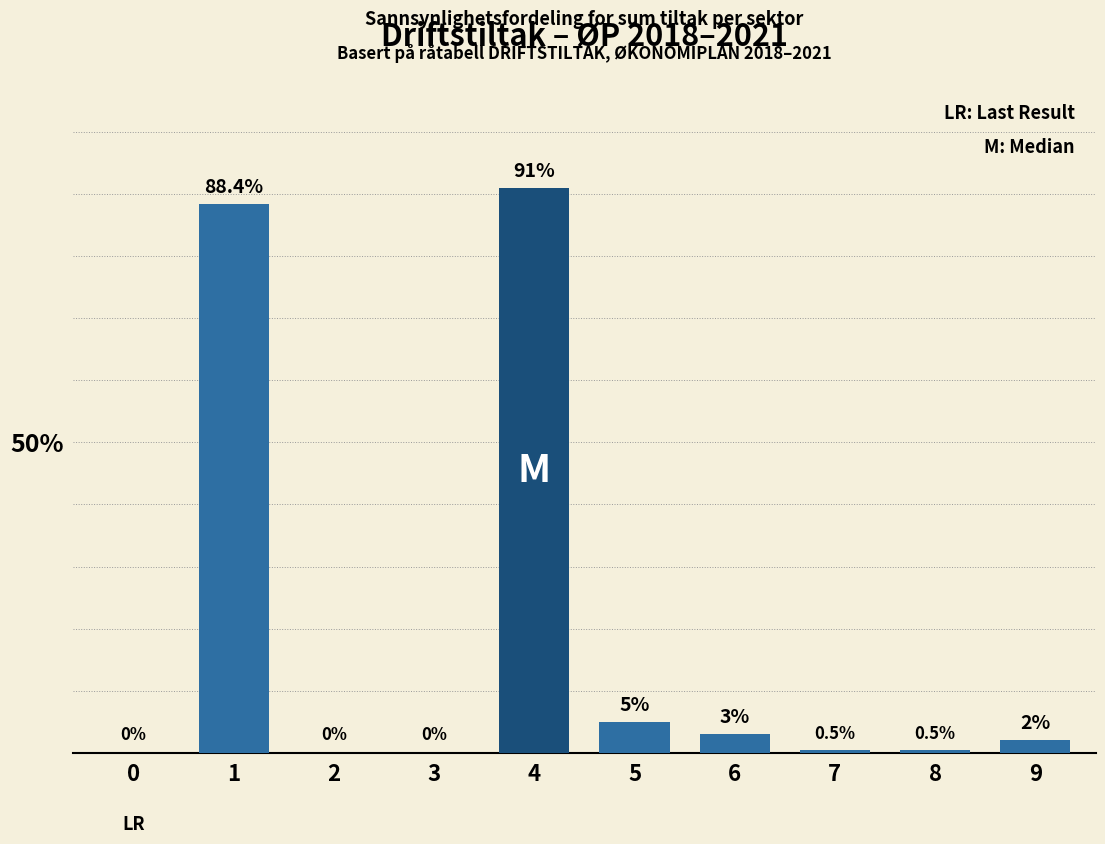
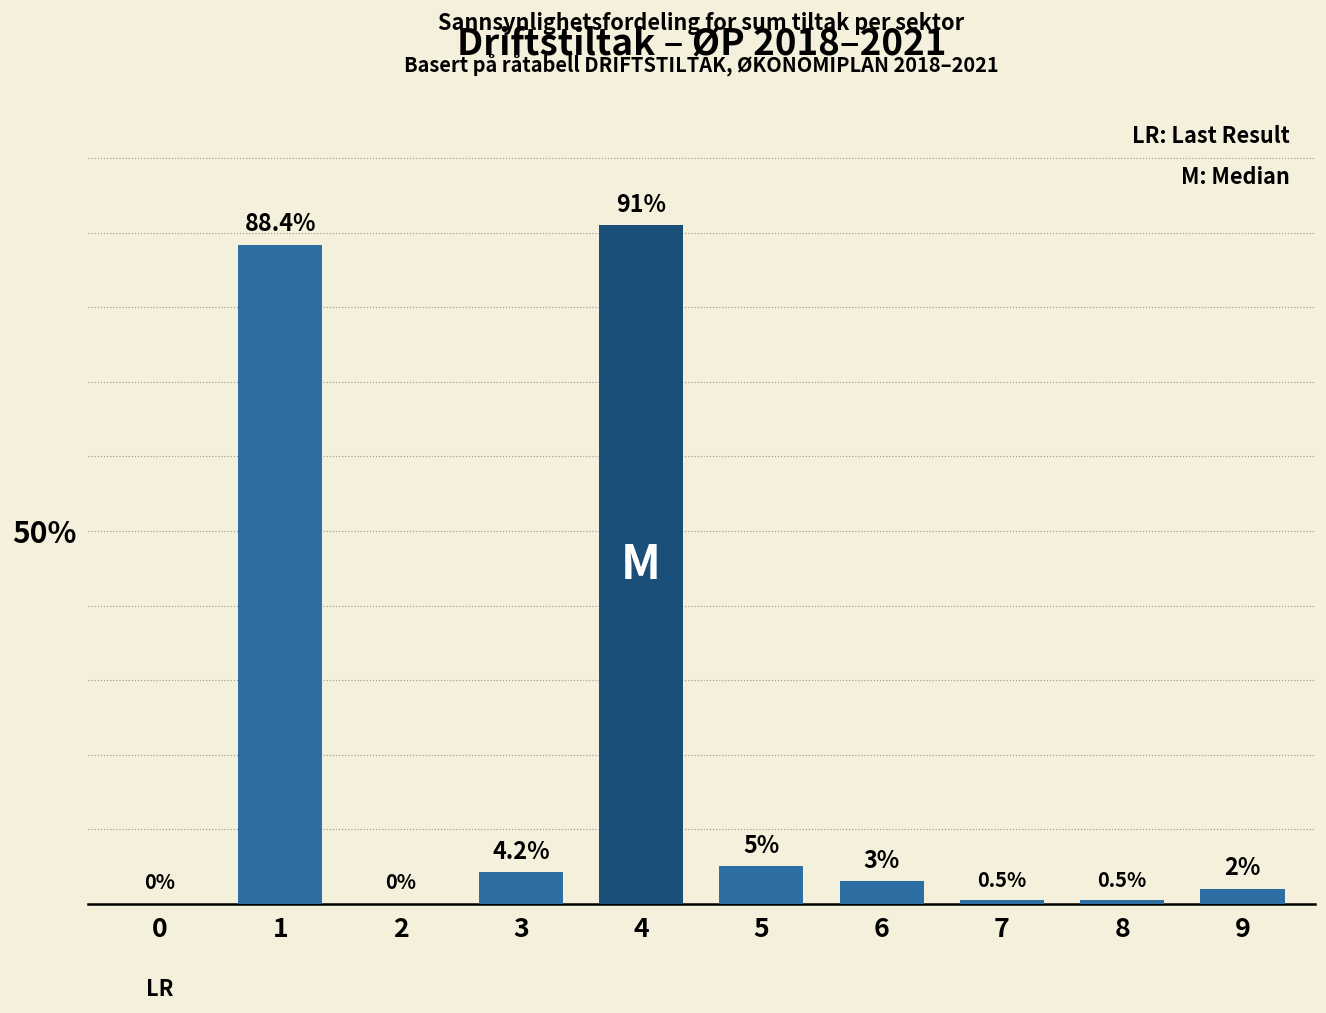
  {
    "0": "0%",
    "1": "88.4%",
    "2": "0%",
-   "3": "0%",
+   "3": "4.2%",
    "4": "91%",
    "5": "5%",
    "6": "3%",
    "7": "0.5%",
    "8": "0.5%",
    "9": "2%"
  }
